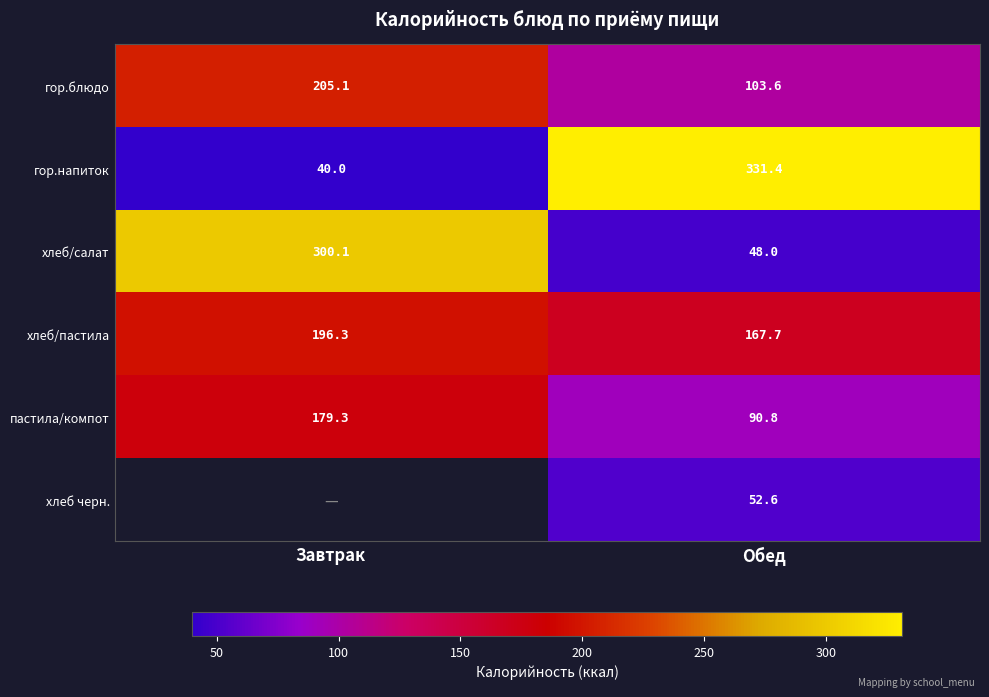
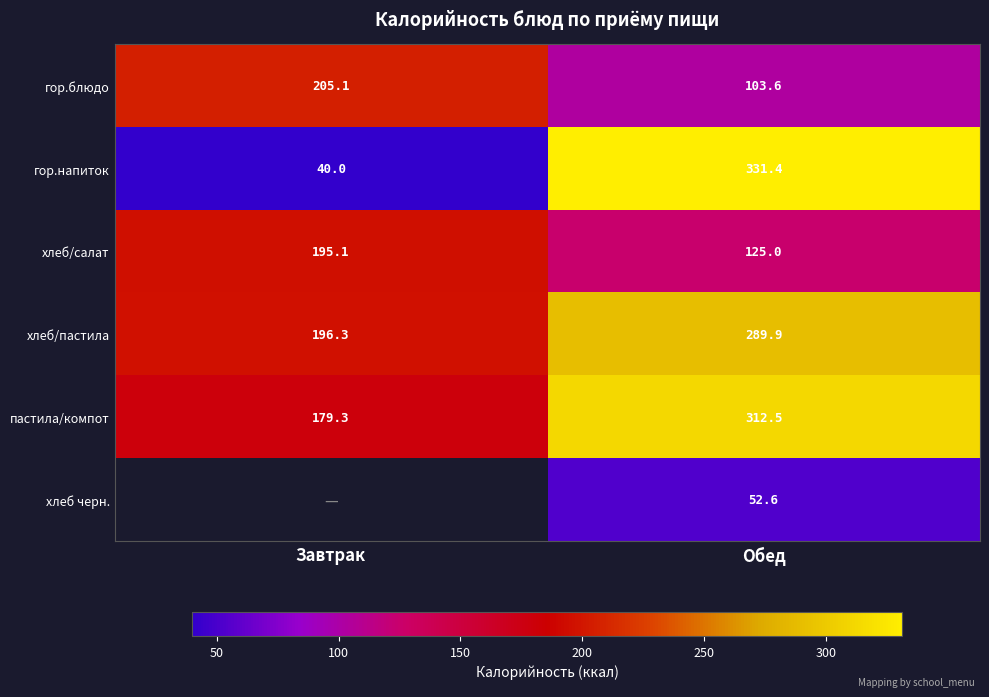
  {
    "гор.блюдо": {
      "Завтрак": 205.1,
      "Обед": 103.6
    },
    "гор.напиток": {
      "Завтрак": 40.0,
      "Обед": 331.4
    },
    "хлеб/салат": {
-     "Завтрак": 300.1,
-     "Обед": 48.0
+     "Завтрак": 195.1,
+     "Обед": 125.0
    },
    "хлеб/пастила": {
      "Завтрак": 196.3,
-     "Обед": 167.7
+     "Обед": 289.9
    },
    "пастила/компот": {
      "Завтрак": 179.3,
-     "Обед": 90.8
+     "Обед": 312.5
    },
    "хлеб черн.": {
      "Обед": 52.6
    }
  }
